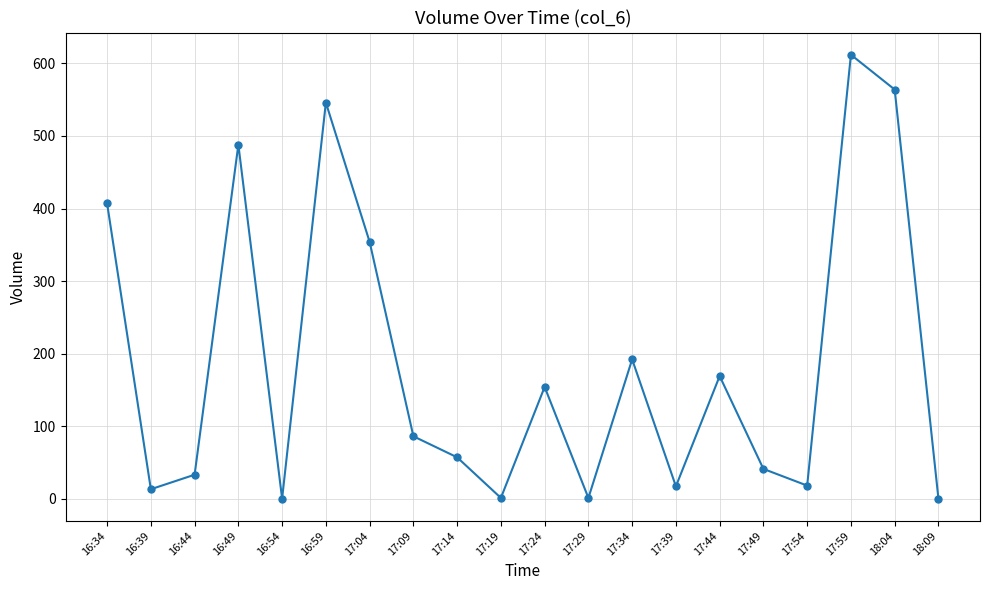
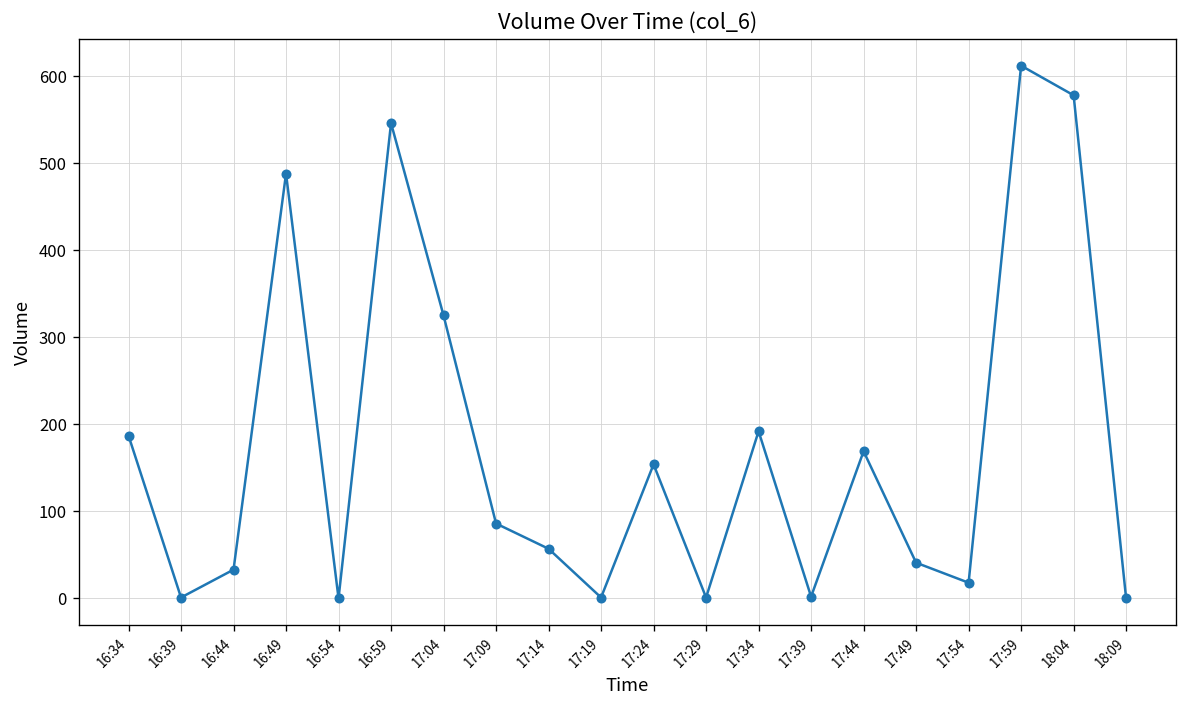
  {
-   "16:34": 410,
-   "16:39": 10,
+   "16:34": 190,
+   "16:39": 0,
    "16:44": 30,
    "16:49": 490,
    "16:54": 0,
    "16:59": 550,
-   "17:04": 350,
+   "17:04": 330,
    "17:09": 90,
    "17:14": 60,
    "17:19": 0,
    "17:24": 150,
    "17:29": 0,
    "17:34": 190,
-   "17:39": 20,
+   "17:39": 0,
    "17:44": 170,
    "17:49": 40,
    "17:54": 20,
    "17:59": 610,
-   "18:04": 560,
+   "18:04": 580,
    "18:09": 0
  }
